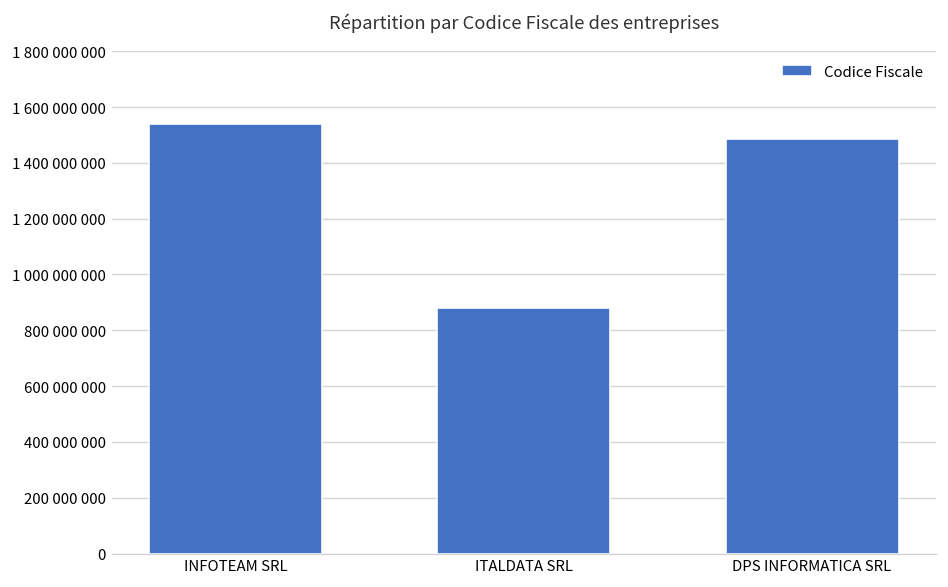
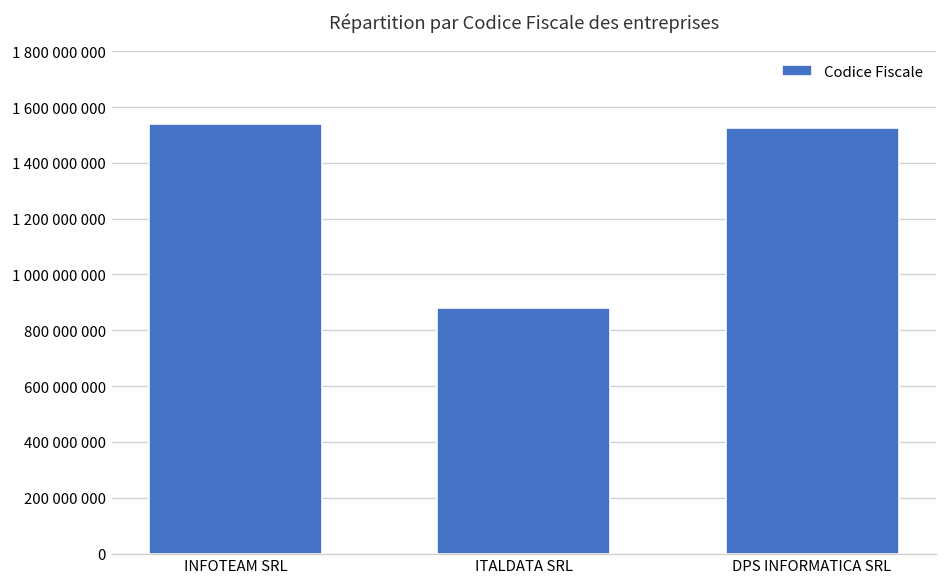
  {
    "INFOTEAM SRL": 1540000000,
    "ITALDATA SRL": 880000000,
-   "DPS INFORMATICA SRL": 1490000000
+   "DPS INFORMATICA SRL": 1520000000
  }
